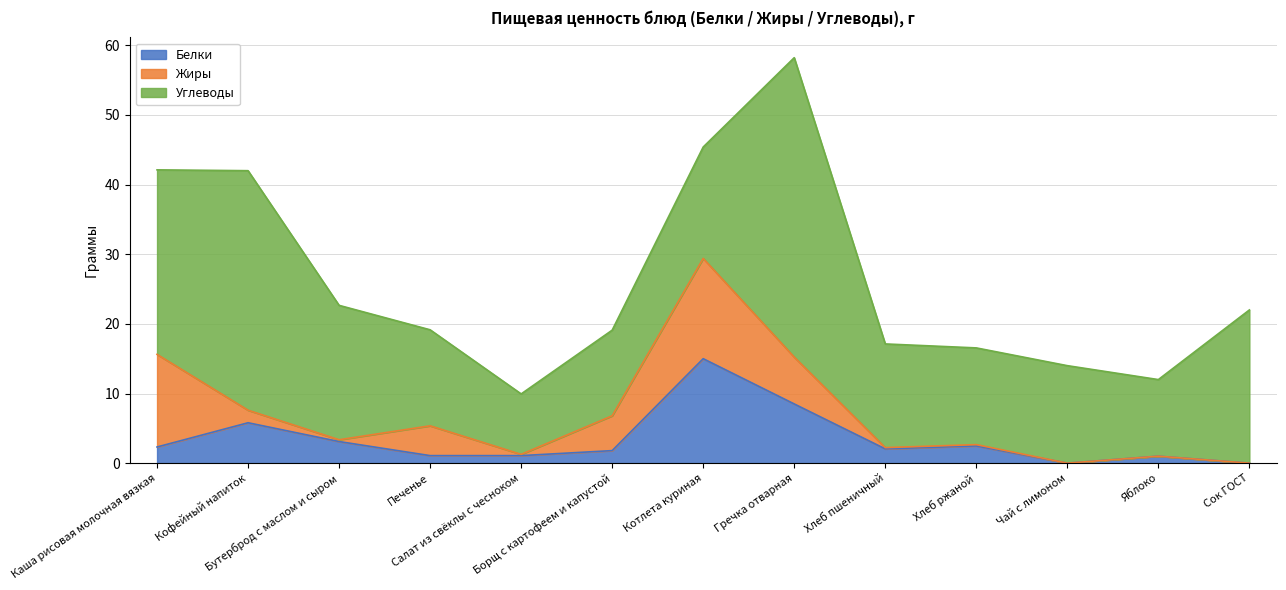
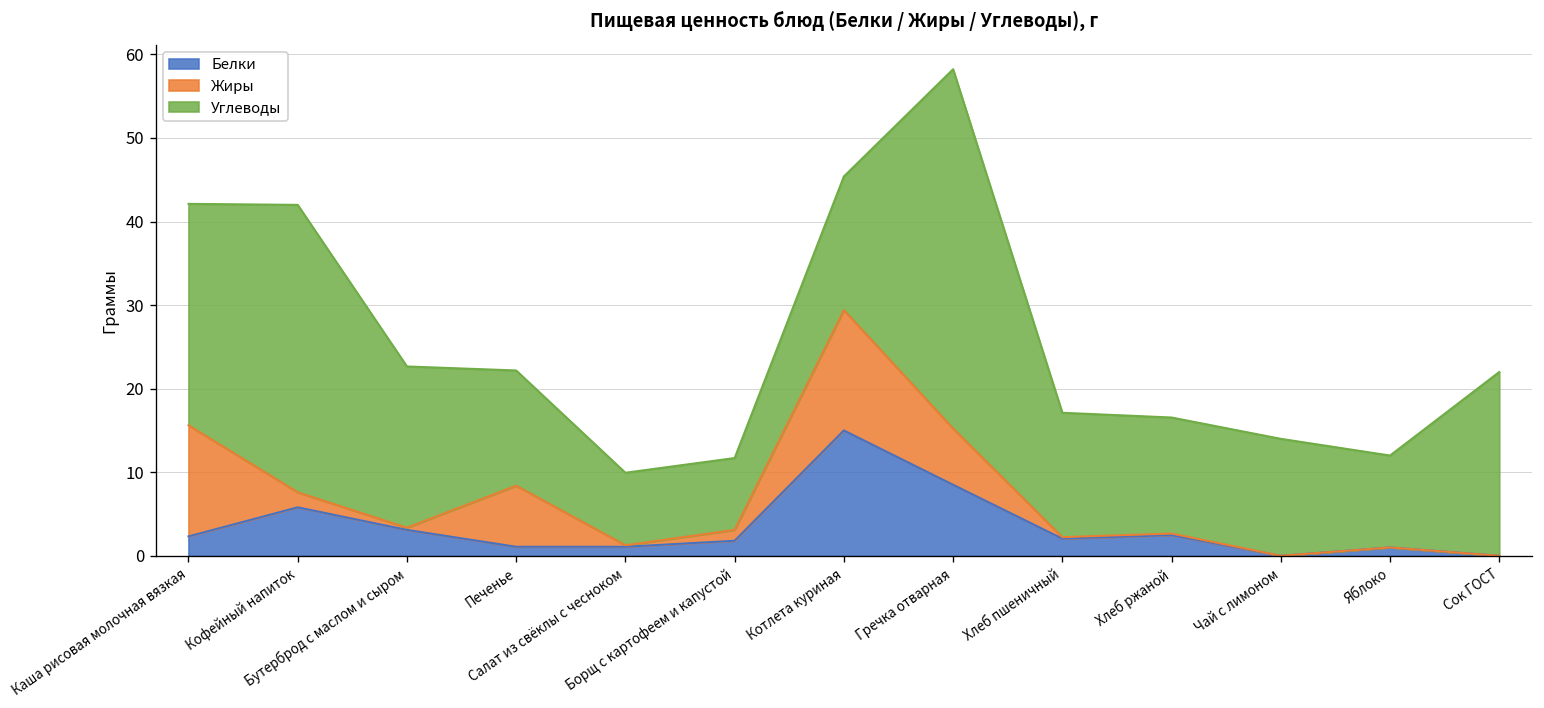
  {
    "Белки": {
      "Каша рисовая молочная вязкая": 2,
      "Кофейный напиток": 6,
      "Печенье": 1,
      "Борщ с картофеем и капустой": 2,
      "Котлета куриная": 15,
      "Гречка отварная": 9
    },
    "Жиры": {
      "Каша рисовая молочная вязкая": 13,
      "Кофейный напиток": 2,
-     "Печенье": 4,
-     "Борщ с картофеем и капустой": 5,
+     "Печенье": 7,
+     "Борщ с картофеем и капустой": 1,
      "Котлета куриная": 14,
      "Гречка отварная": 7
    },
    "Углеводы": {
      "Каша рисовая молочная вязкая": 27,
      "Кофейный напиток": 34,
      "Бутерброд с маслом и сыром": 19,
      "Печенье": 14,
      "Салат из свёклы с чесноком": 9,
-     "Борщ с картофеем и капустой": 12,
+     "Борщ с картофеем и капустой": 9,
      "Котлета куриная": 16,
      "Гречка отварная": 43,
      "Хлеб пшеничный": 15,
      "Хлеб ржаной": 14,
      "Чай с лимоном": 14,
      "Яблоко": 11,
      "Сок ГОСТ": 22
    }
  }
